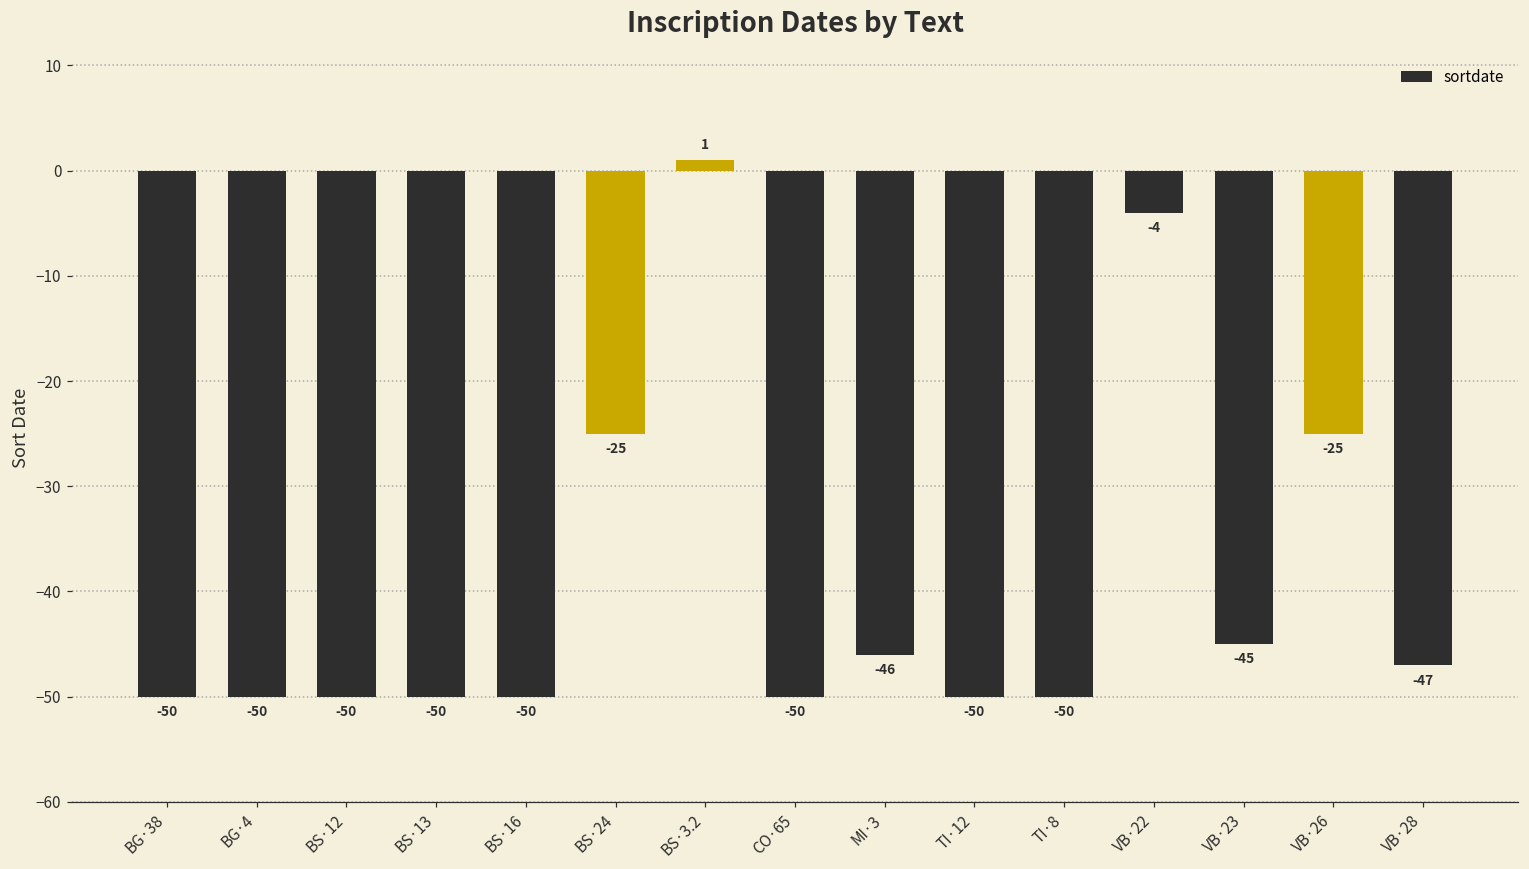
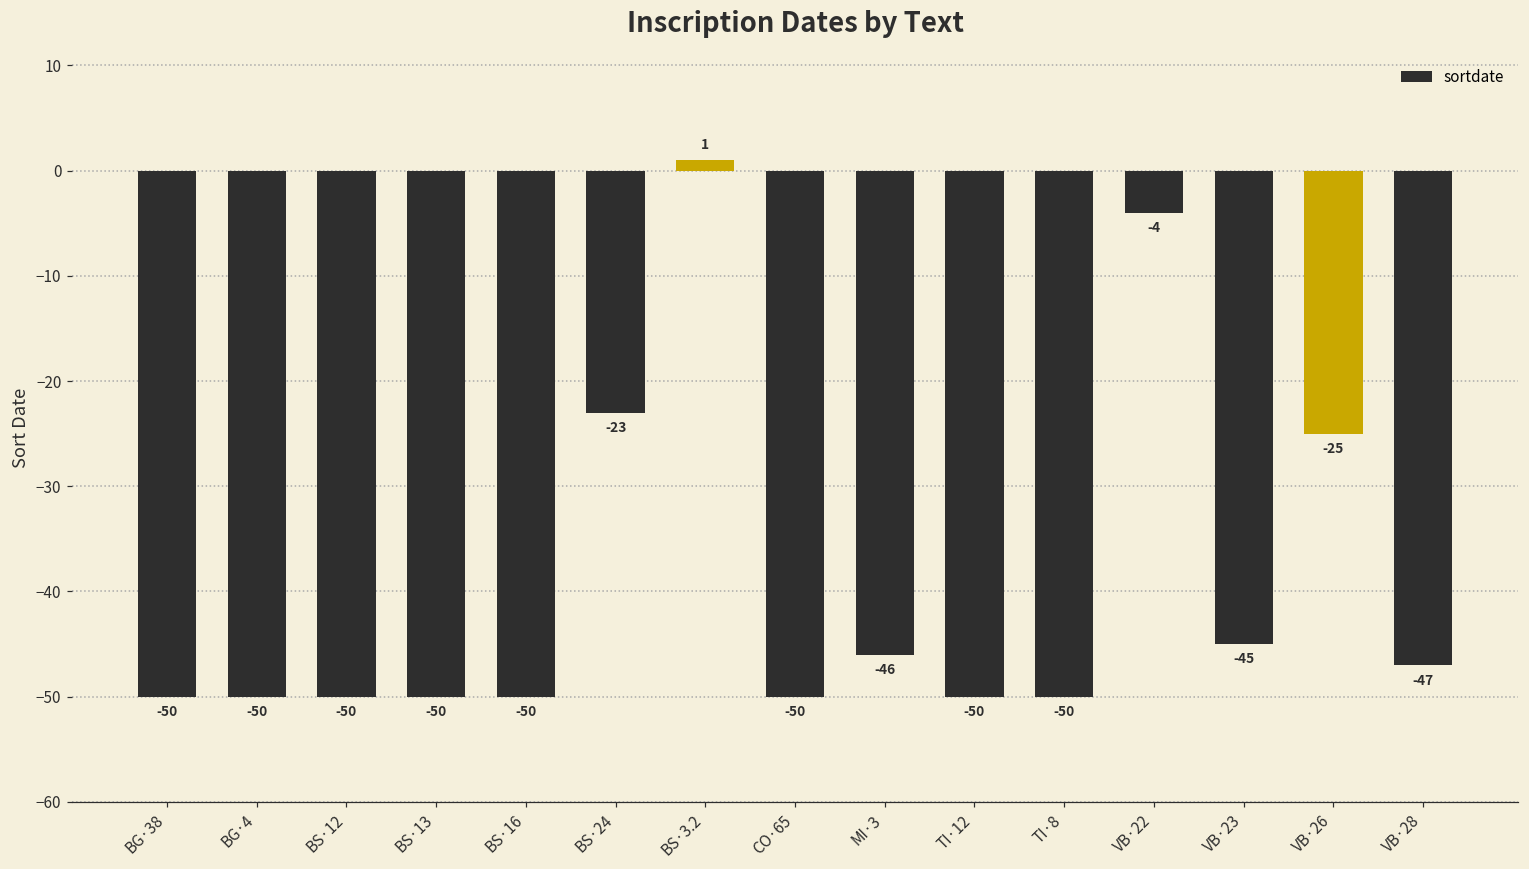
  {
    "BG·38": -50,
    "BG·4": -50,
    "BS·12": -50,
    "BS·13": -50,
    "BS·16": -50,
-   "BS·24": -25,
+   "BS·24": -23,
    "BS·3.2": 1,
    "CO·65": -50,
    "MI·3": -46,
    "TI·12": -50,
    "TI·8": -50,
    "VB·22": -4,
    "VB·23": -45,
    "VB·26": -25,
    "VB·28": -47
  }
